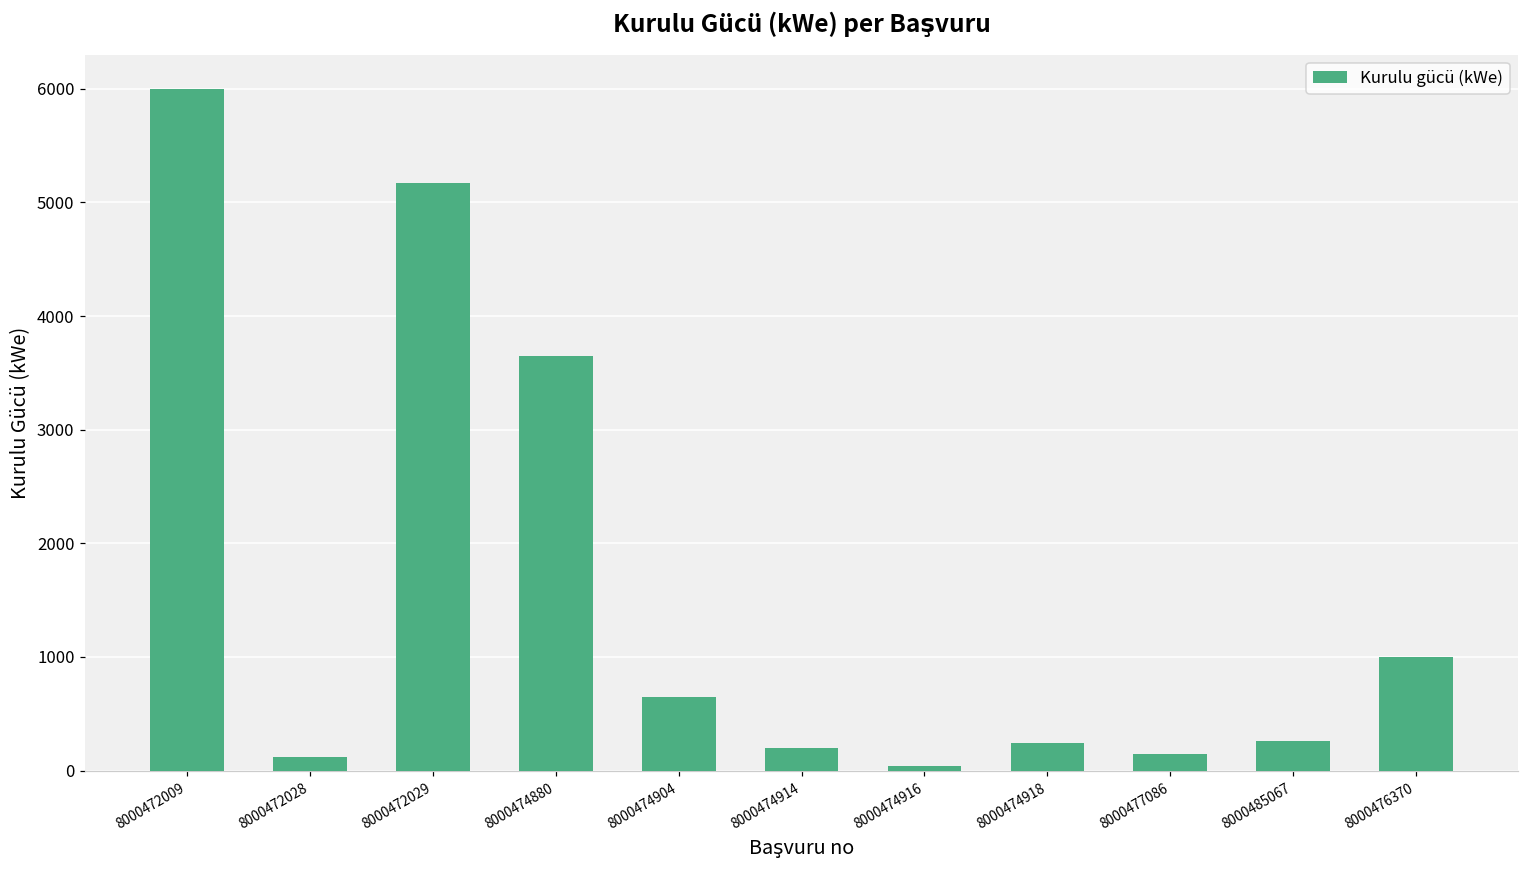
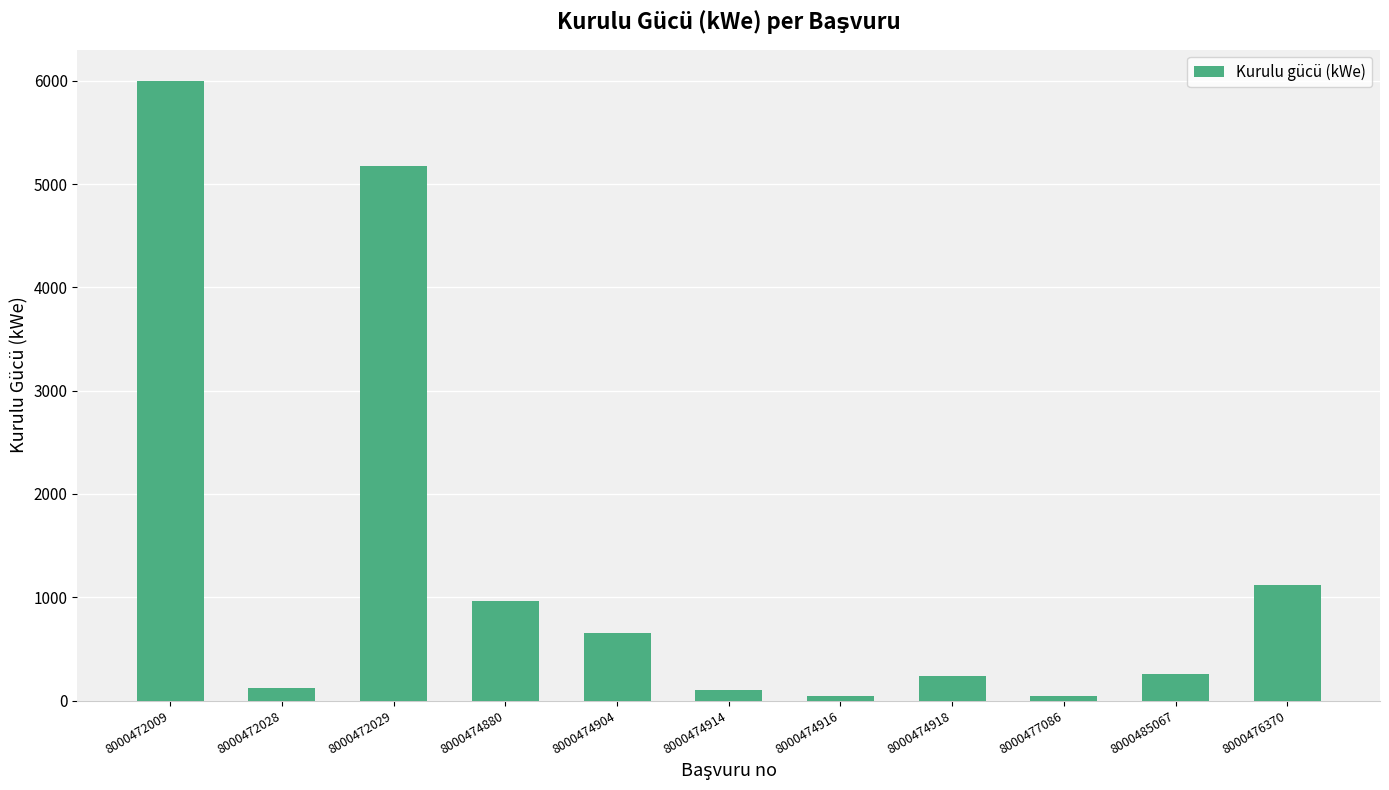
  {
    "8000472009": 6000,
    "8000472028": 120,
    "8000472029": 5170,
-   "8000474880": 3640,
+   "8000474880": 960,
    "8000474904": 650,
-   "8000474914": 200,
+   "8000474914": 100,
    "8000474916": 40,
    "8000474918": 240,
-   "8000477086": 150,
+   "8000477086": 50,
    "8000485067": 260,
-   "8000476370": 1000
+   "8000476370": 1110
  }
